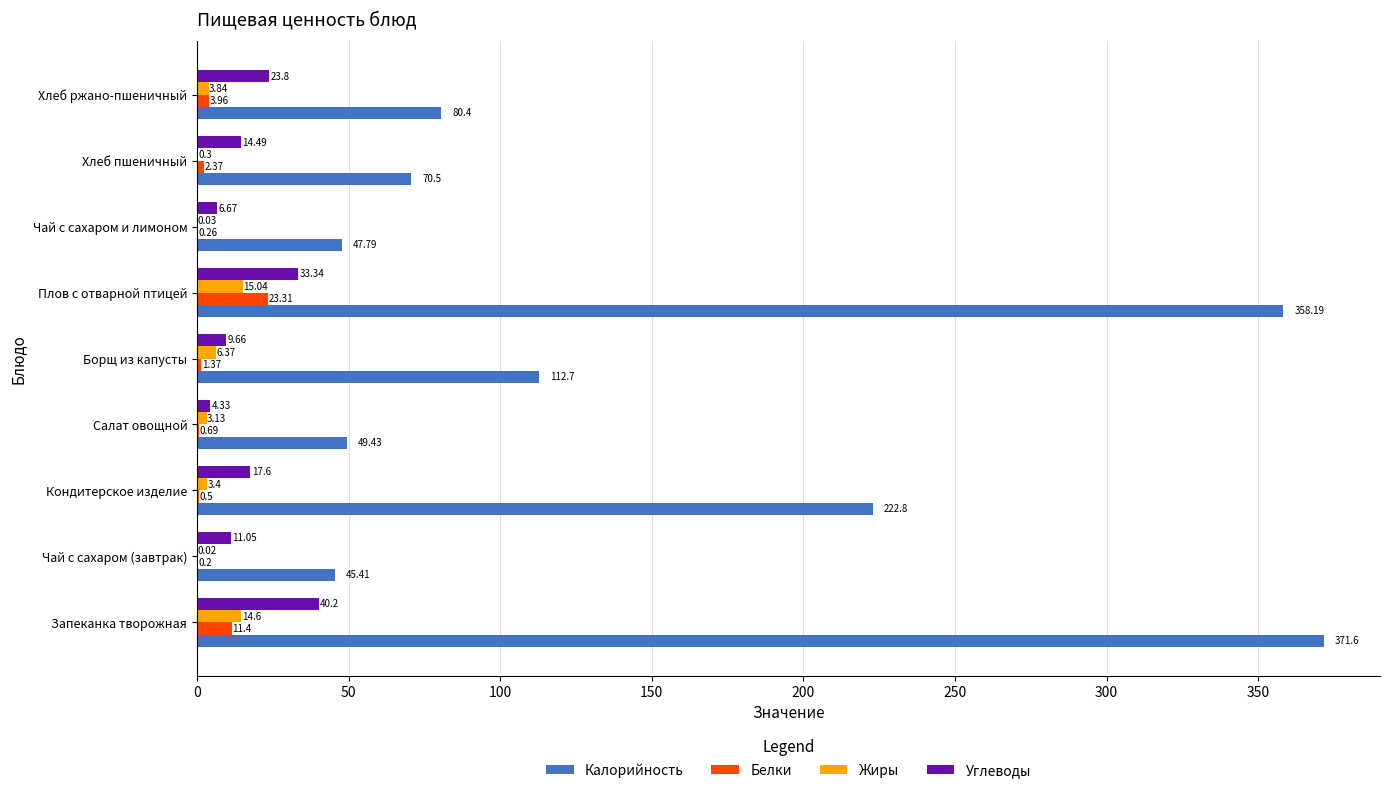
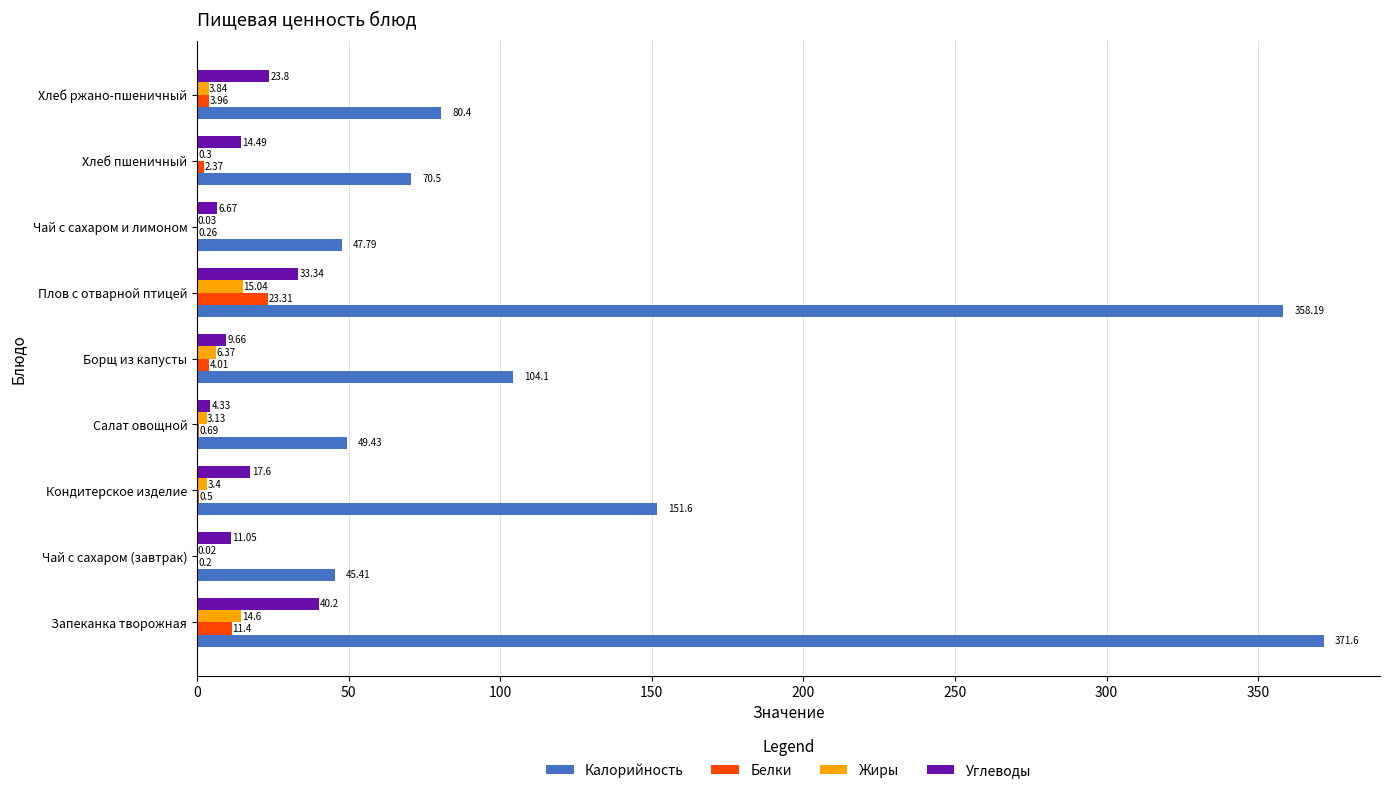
  {
    "Калорийность": {
      "Хлеб ржано-пшеничный": 80.4,
      "Хлеб пшеничный": 70.5,
      "Чай с сахаром и лимоном": 47.79,
      "Плов с отварной птицей": 358.19,
-     "Борщ из капусты": 112.7,
+     "Борщ из капусты": 104.1,
      "Салат овощной": 49.43,
-     "Кондитерское изделие": 222.8,
+     "Кондитерское изделие": 151.6,
      "Чай с сахаром (завтрак)": 45.41,
      "Запеканка творожная": 371.6
    },
    "Белки": {
      "Хлеб ржано-пшеничный": 3.96,
      "Хлеб пшеничный": 2.37,
      "Чай с сахаром и лимоном": 0.26,
      "Плов с отварной птицей": 23.31,
-     "Борщ из капусты": 1.37,
+     "Борщ из капусты": 4.01,
      "Салат овощной": 0.69,
      "Кондитерское изделие": 0.5,
      "Чай с сахаром (завтрак)": 0.2,
      "Запеканка творожная": 11.4
    },
    "Жиры": {
      "Хлеб ржано-пшеничный": 3.84,
      "Хлеб пшеничный": 0.3,
      "Чай с сахаром и лимоном": 0.03,
      "Плов с отварной птицей": 15.04,
      "Борщ из капусты": 6.37,
      "Салат овощной": 3.13,
      "Кондитерское изделие": 3.4,
      "Чай с сахаром (завтрак)": 0.02,
      "Запеканка творожная": 14.6
    },
    "Углеводы": {
      "Хлеб ржано-пшеничный": 23.8,
      "Хлеб пшеничный": 14.49,
      "Чай с сахаром и лимоном": 6.67,
      "Плов с отварной птицей": 33.34,
      "Борщ из капусты": 9.66,
      "Салат овощной": 4.33,
      "Кондитерское изделие": 17.6,
      "Чай с сахаром (завтрак)": 11.05,
      "Запеканка творожная": 40.2
    }
  }
